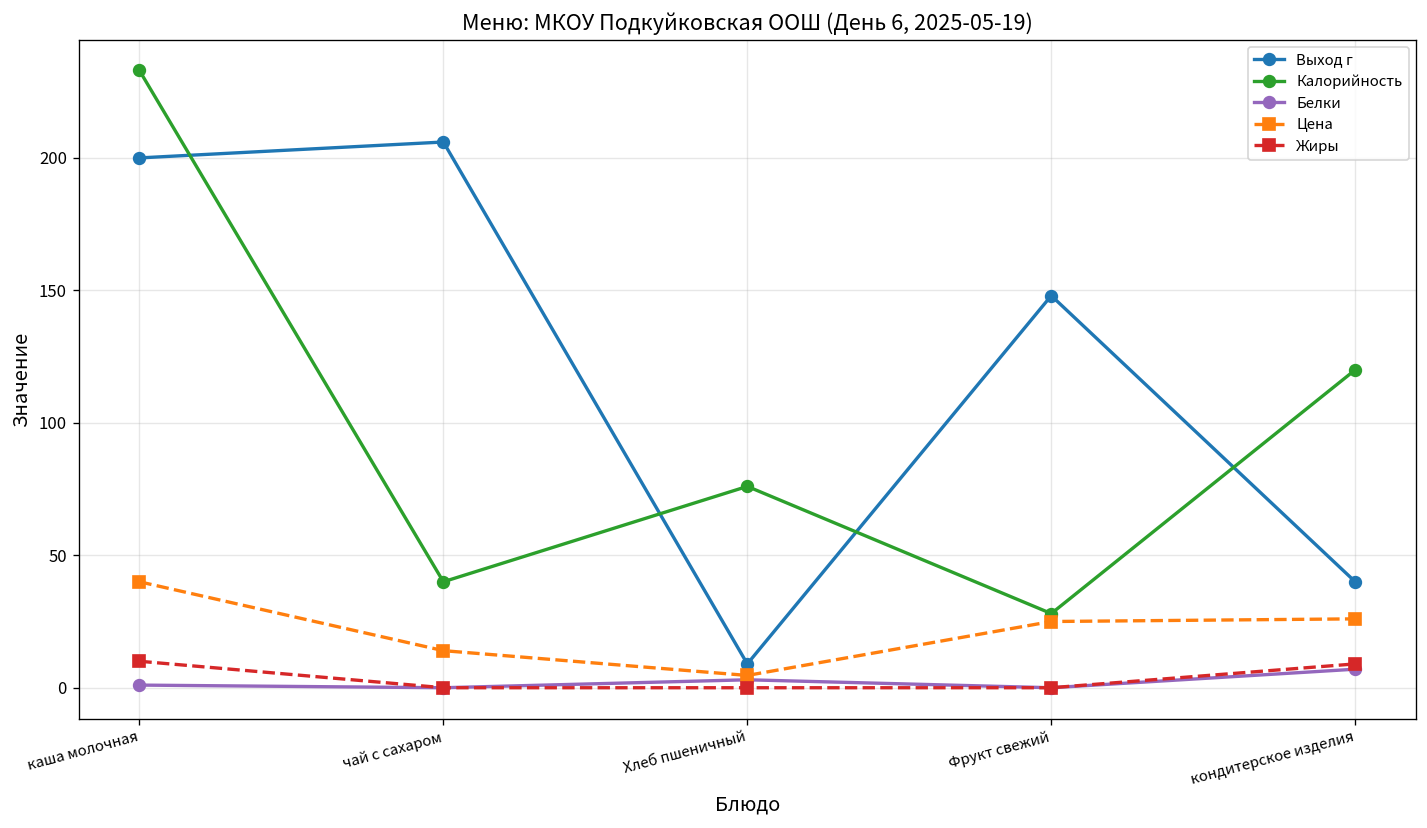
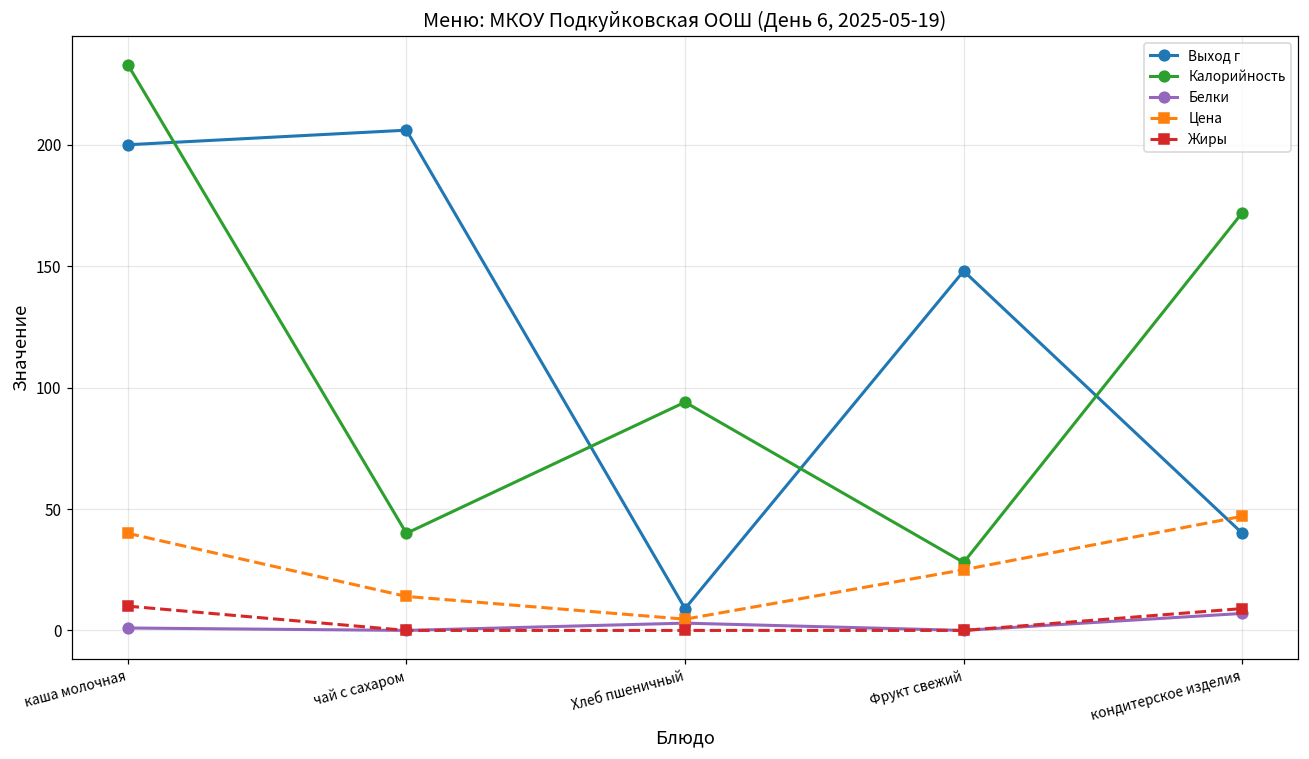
  {
    "Выход г": {
      "каша молочная": 200,
      "чай с сахаром": 206,
      "Хлеб пшеничный": 9,
      "Фрукт свежий": 148,
      "кондитерское изделия": 40
    },
    "Калорийность": {
      "каша молочная": 233,
      "чай с сахаром": 40,
-     "Хлеб пшеничный": 76,
+     "Хлеб пшеничный": 94,
      "Фрукт свежий": 28,
-     "кондитерское изделия": 120
+     "кондитерское изделия": 172
    },
    "Белки": {
      "каша молочная": 1,
      "Хлеб пшеничный": 3,
      "кондитерское изделия": 7
    },
    "Цена": {
      "каша молочная": 40,
      "чай с сахаром": 14,
      "Хлеб пшеничный": 5,
      "Фрукт свежий": 25,
-     "кондитерское изделия": 26
+     "кондитерское изделия": 47
    },
    "Жиры": {
      "каша молочная": 10,
      "Хлеб пшеничный": 0,
      "кондитерское изделия": 9
    }
  }
